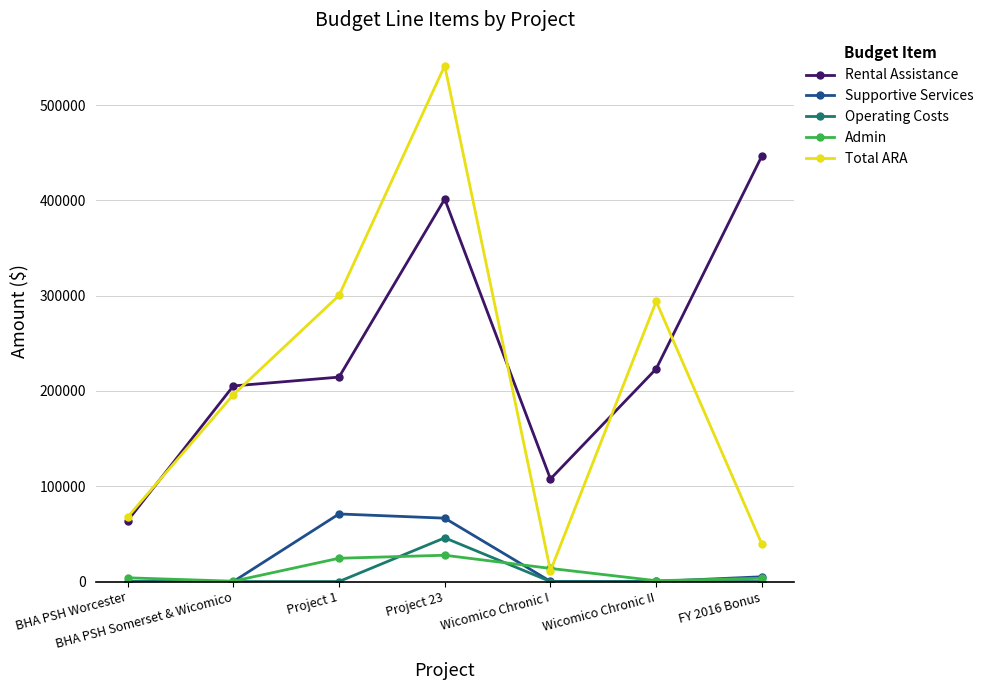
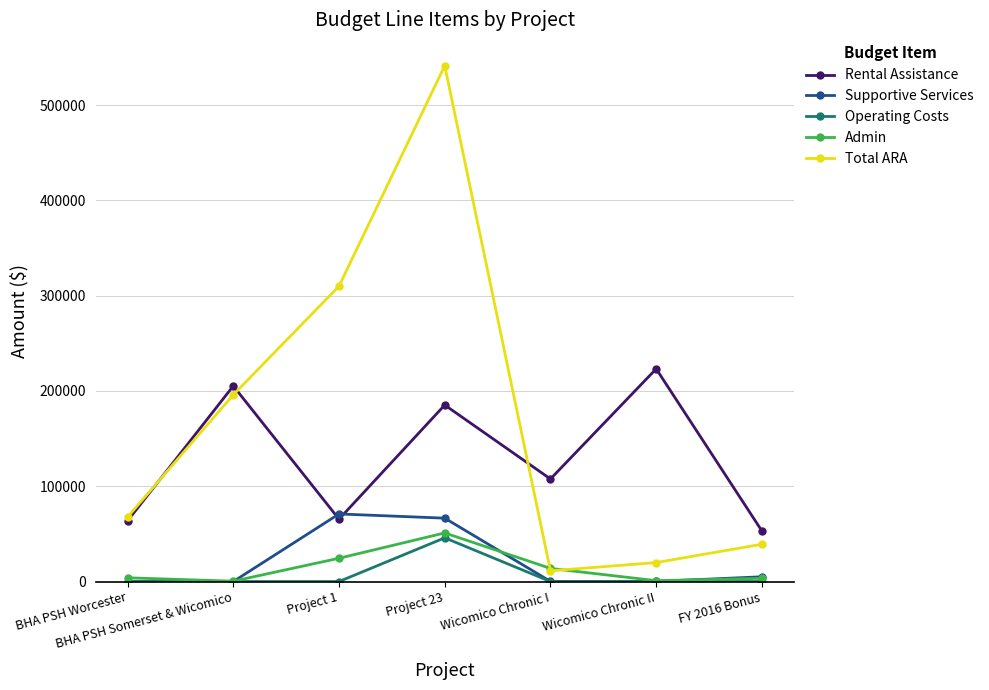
  {
    "Rental Assistance": {
      "BHA PSH Worcester": 60000,
      "BHA PSH Somerset & Wicomico": 210000,
-     "Project 1": 210000,
-     "Project 23": 400000,
+     "Project 1": 70000,
+     "Project 23": 190000,
      "Wicomico Chronic I": 110000,
      "Wicomico Chronic II": 220000,
-     "FY 2016 Bonus": 450000
+     "FY 2016 Bonus": 50000
    },
    "Admin": {
      "BHA PSH Worcester": 0,
      "Project 1": 20000,
-     "Project 23": 30000
+     "Project 23": 50000
    },
    "Total ARA": {
      "BHA PSH Worcester": 70000,
      "BHA PSH Somerset & Wicomico": 200000,
-     "Project 1": 300000,
+     "Project 1": 310000,
      "Project 23": 540000,
-     "Wicomico Chronic II": 290000,
+     "Wicomico Chronic II": 20000,
      "FY 2016 Bonus": 40000
    }
  }
